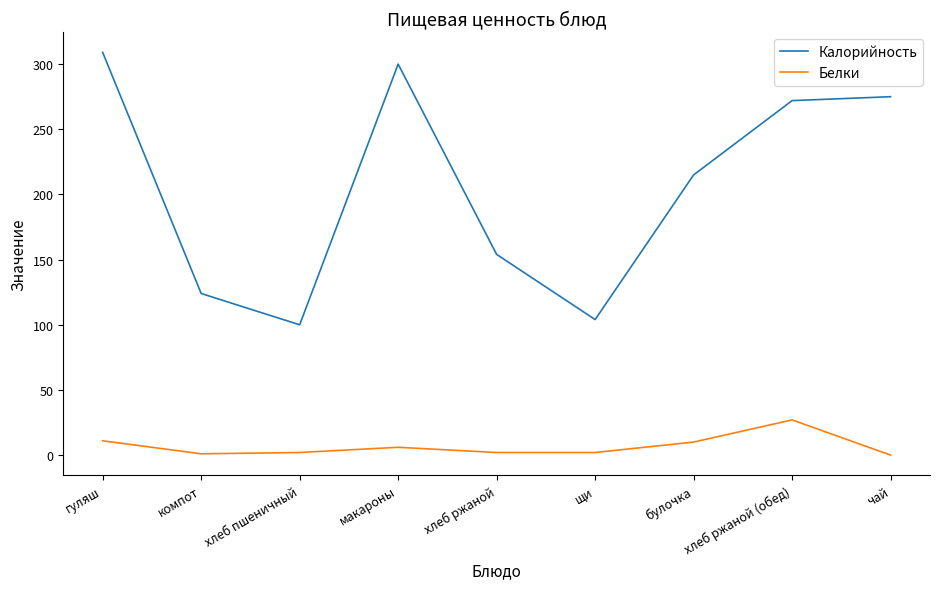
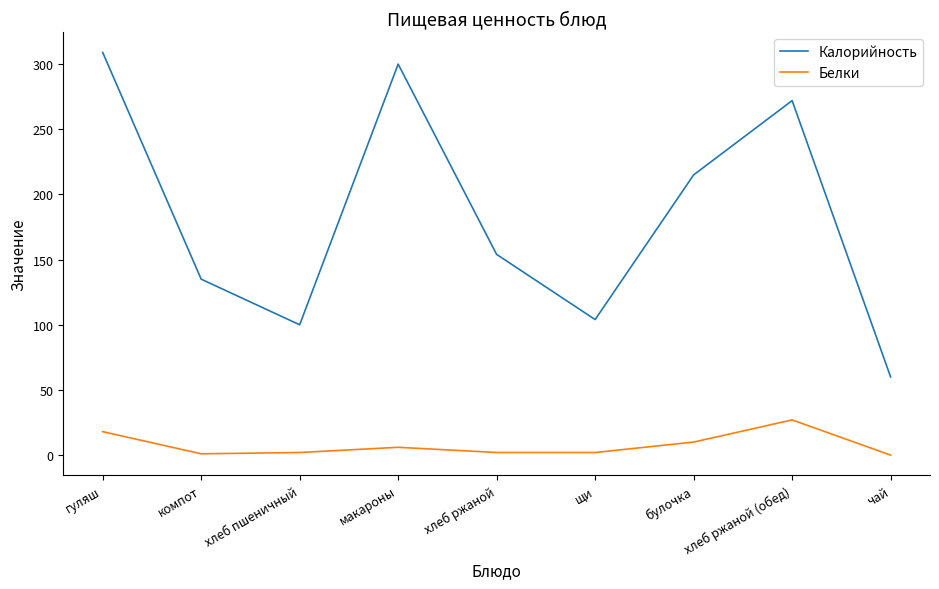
  {
    "Калорийность": {
      "гуляш": 309,
-     "компот": 124,
+     "компот": 135,
      "хлеб пшеничный": 100,
      "макароны": 300,
      "хлеб ржаной": 154,
      "щи": 104,
      "булочка": 215,
      "хлеб ржаной (обед)": 272,
-     "чай": 275
+     "чай": 60
    },
    "Белки": {
-     "гуляш": 11,
+     "гуляш": 18,
      "компот": 1,
      "хлеб пшеничный": 2,
      "макароны": 6,
      "хлеб ржаной": 2,
      "щи": 2,
      "булочка": 10,
      "хлеб ржаной (обед)": 27,
      "чай": 0
    }
  }
